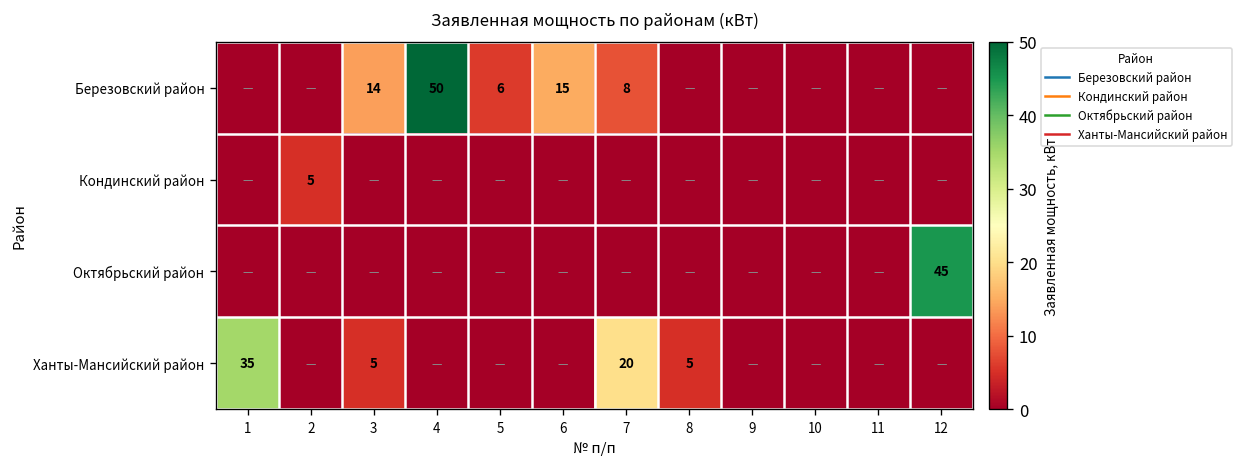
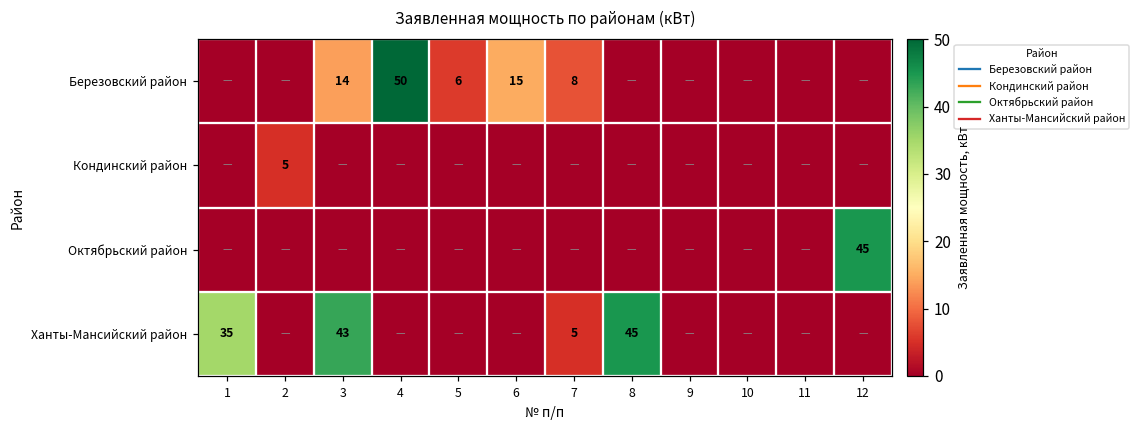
  {
    "Березовский район": {
      "3": 14,
      "4": 50,
      "5": 6,
      "6": 15,
      "7": 8
    },
    "Кондинский район": {
      "2": 5
    },
    "Октябрьский район": {
      "12": 45
    },
    "Ханты-Мансийский район": {
      "1": 35,
-     "3": 5,
-     "7": 20,
-     "8": 5
+     "3": 43,
+     "7": 5,
+     "8": 45
    }
  }
